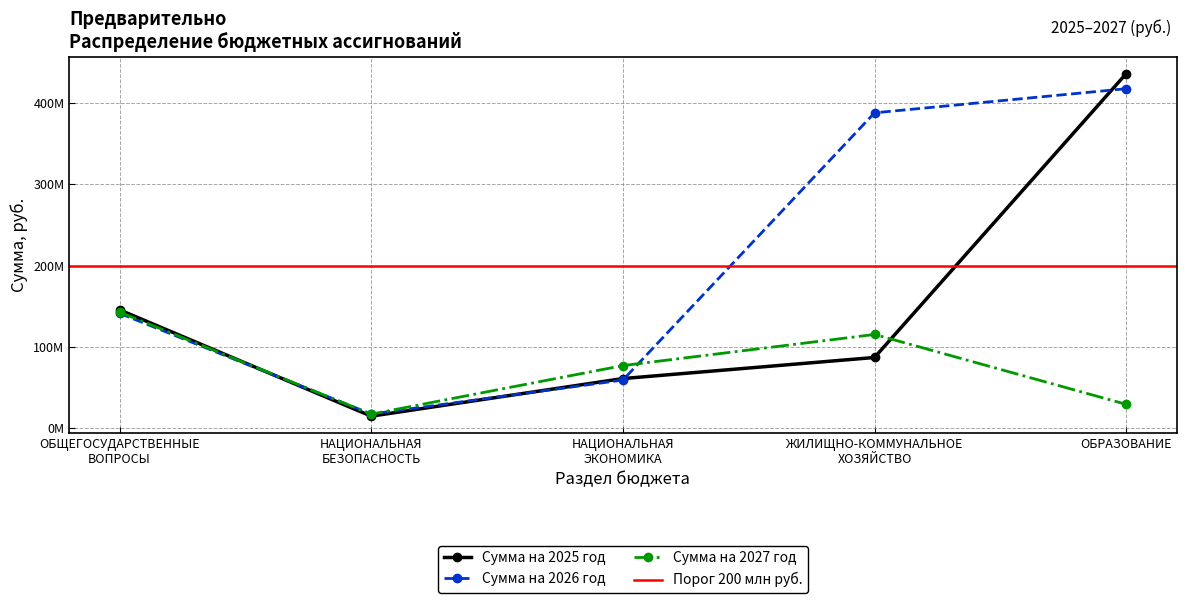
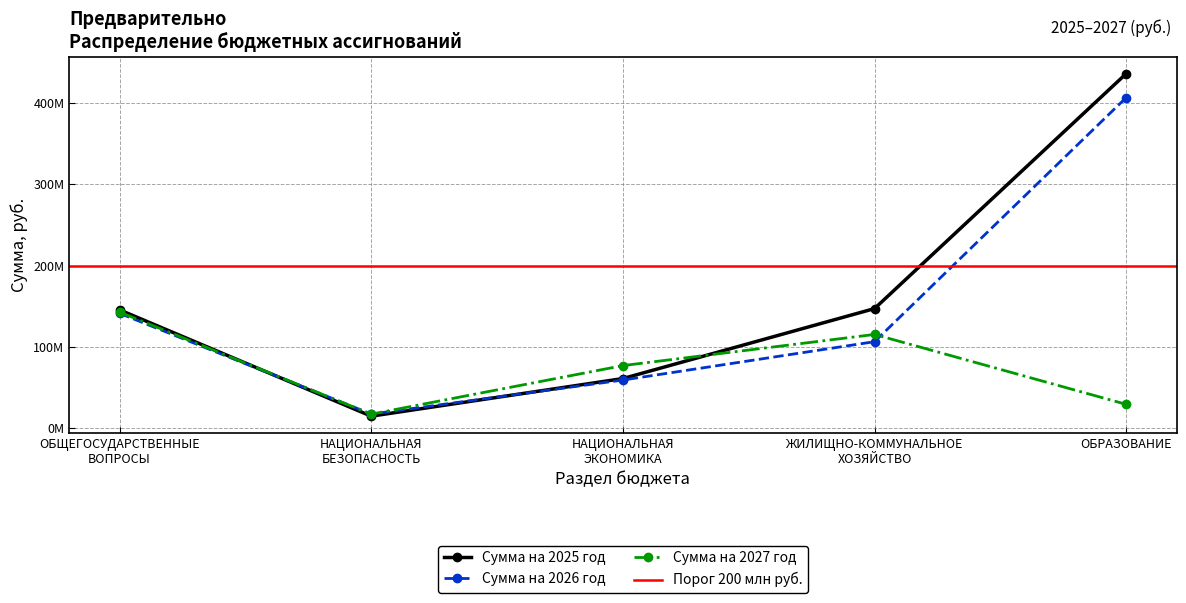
  {
    "Сумма на 2025 год": {
-     "ЖИЛИЩНО-КОММУНАЛЬНОЕ ХОЗЯЙСТВО": 90000000,
+     "ЖИЛИЩНО-КОММУНАЛЬНОЕ ХОЗЯЙСТВО": 150000000,
      "ОБРАЗОВАНИЕ": 440000000
    },
    "Сумма на 2026 год": {
-     "ЖИЛИЩНО-КОММУНАЛЬНОЕ ХОЗЯЙСТВО": 390000000,
-     "ОБРАЗОВАНИЕ": 420000000
+     "ЖИЛИЩНО-КОММУНАЛЬНОЕ ХОЗЯЙСТВО": 110000000,
+     "ОБРАЗОВАНИЕ": 410000000
    },
    "Сумма на 2027 год": {
      "НАЦИОНАЛЬНАЯ ЭКОНОМИКА": 80000000,
      "ЖИЛИЩНО-КОММУНАЛЬНОЕ ХОЗЯЙСТВО": 120000000,
      "ОБРАЗОВАНИЕ": 30000000
    }
  }
